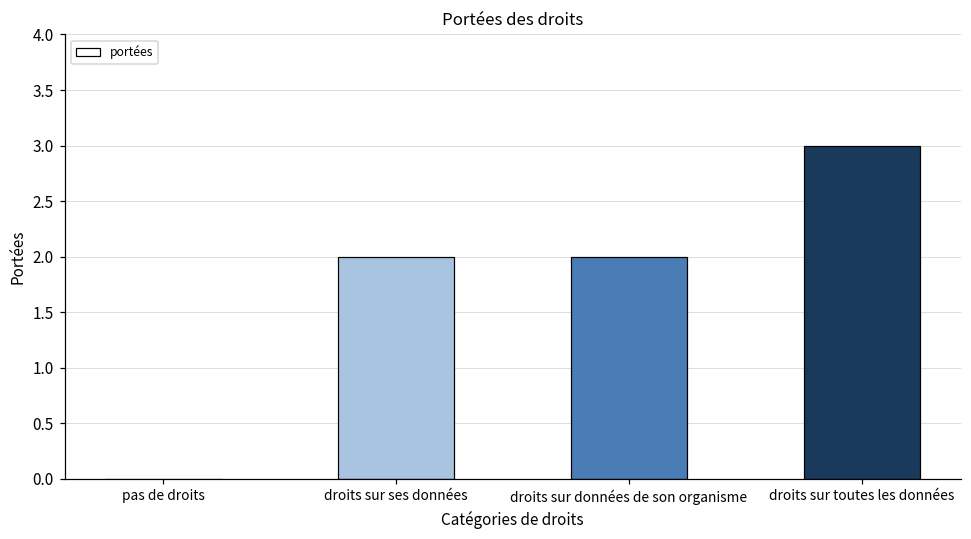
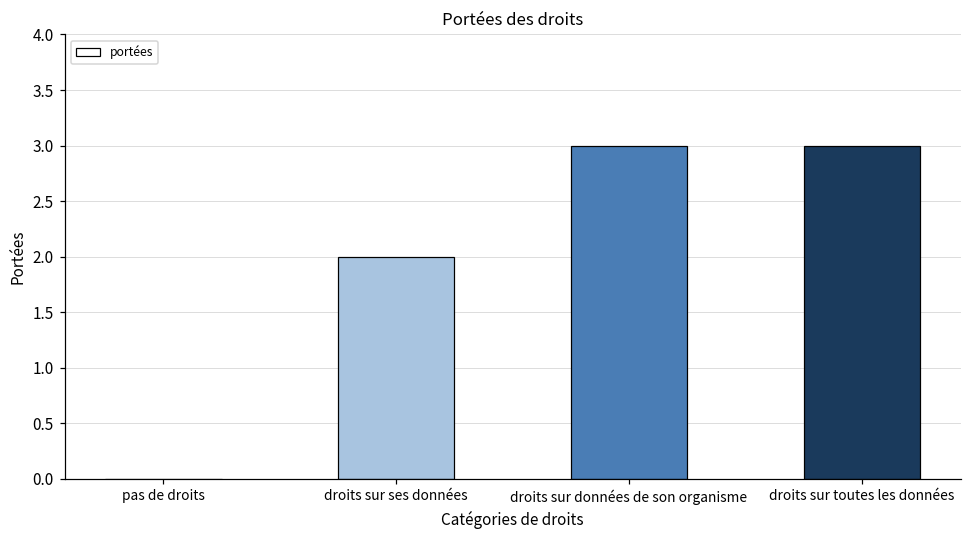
  {
    "pas de droits": 0,
    "droits sur ses données": 2,
-   "droits sur données de son organisme": 2,
+   "droits sur données de son organisme": 3,
    "droits sur toutes les données": 3
  }
